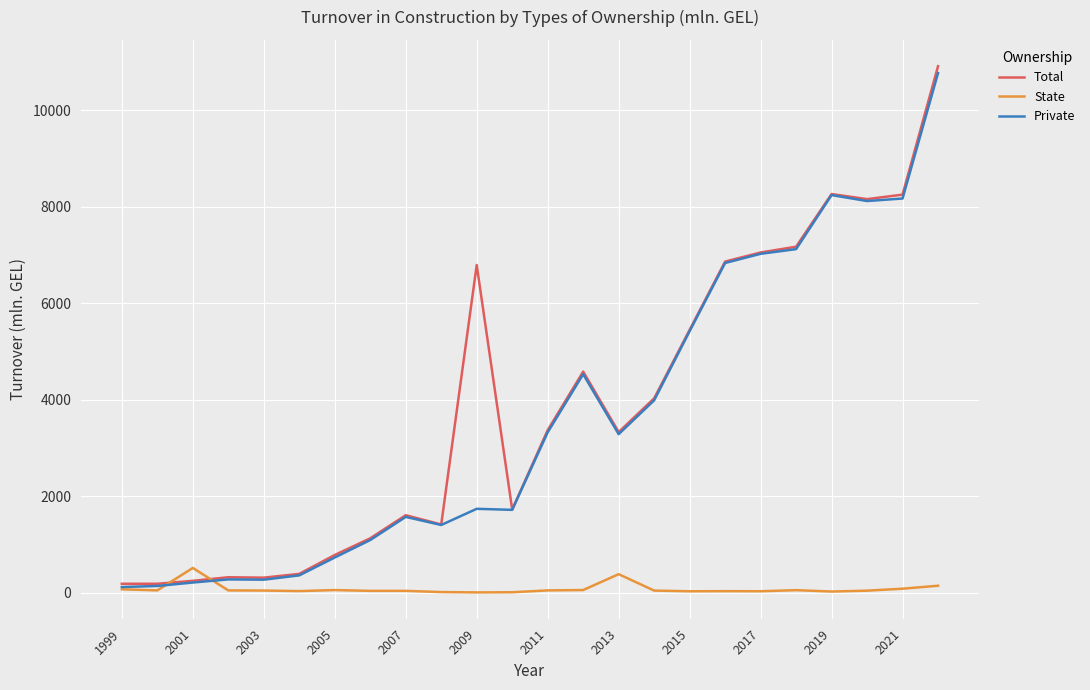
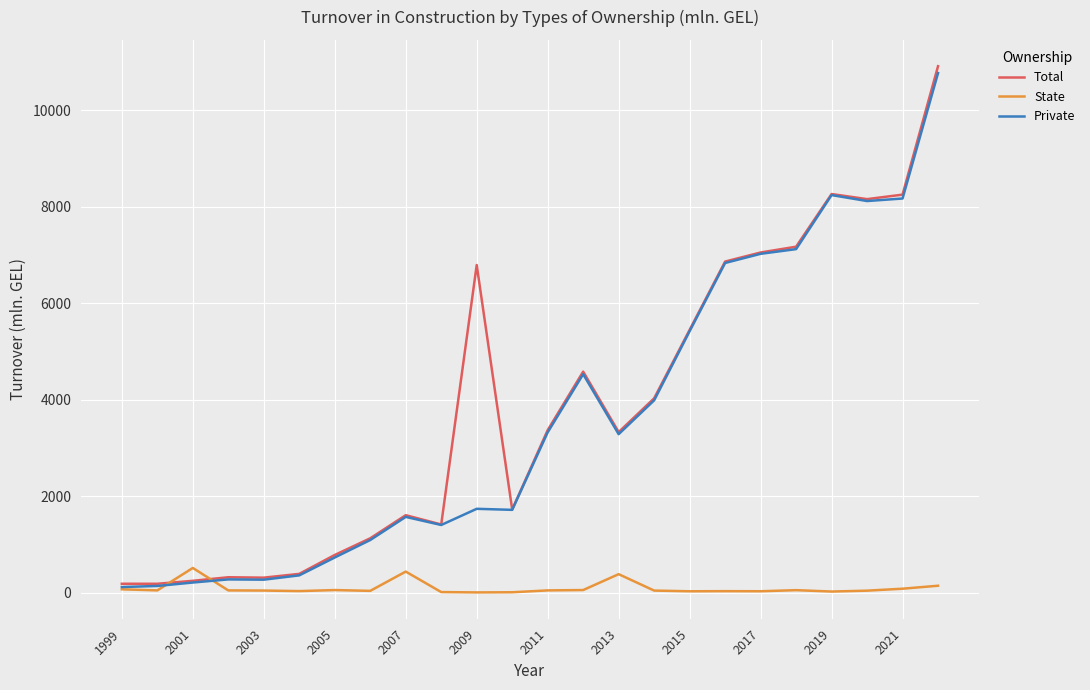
  {
    "Total": {
      "1999": 200,
      "2009": 6800,
      "2021": 8300
    },
    "State": {
      "2001": 500,
      "2003": 0,
      "2005": 100,
-     "2007": 0,
+     "2007": 400,
      "2009": 0,
      "2011": 0,
      "2013": 400,
      "2015": 0,
      "2017": 0,
      "2019": 0,
      "2021": 100
    },
    "Private": {
      "2009": 1700,
      "2021": 8200
    }
  }
